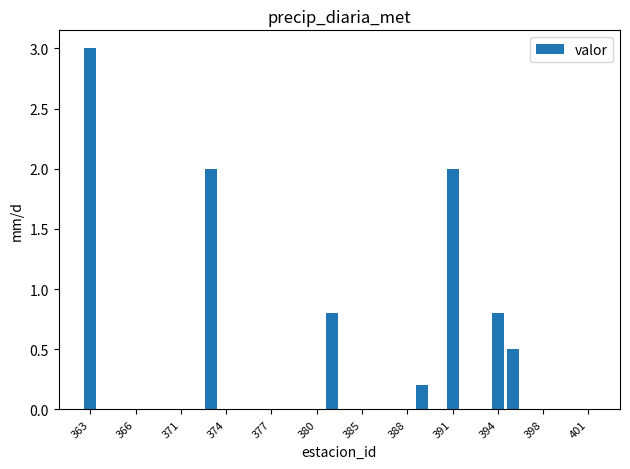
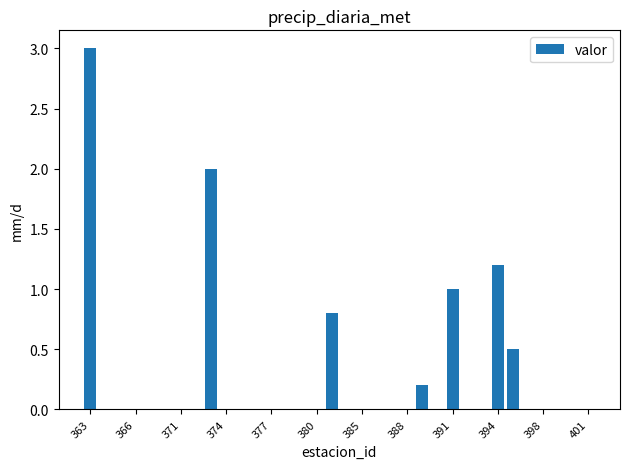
  {
    "363": 3.0,
    "366": 0.0,
    "371": 0.0,
    "374": 0.0,
    "377": 0.0,
    "380": 0.0,
    "385": 0.0,
    "388": 0.0,
-   "391": 2,
-   "394": 0.8,
+   "391": 1,
+   "394": 1.2,
    "398": 0.0,
    "401": 0.0
  }
